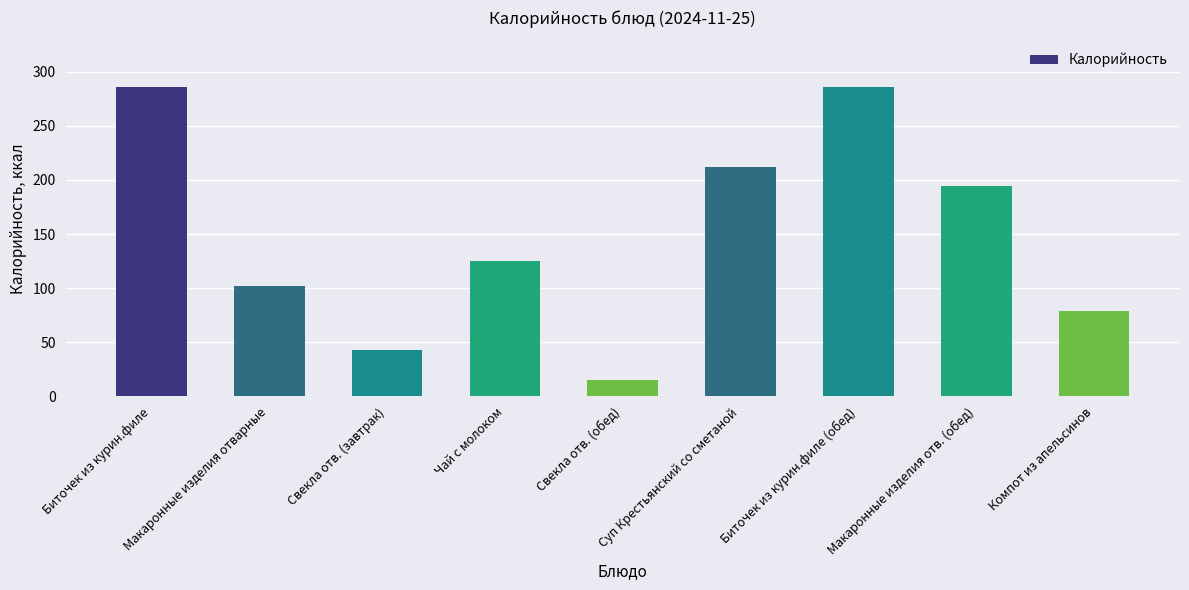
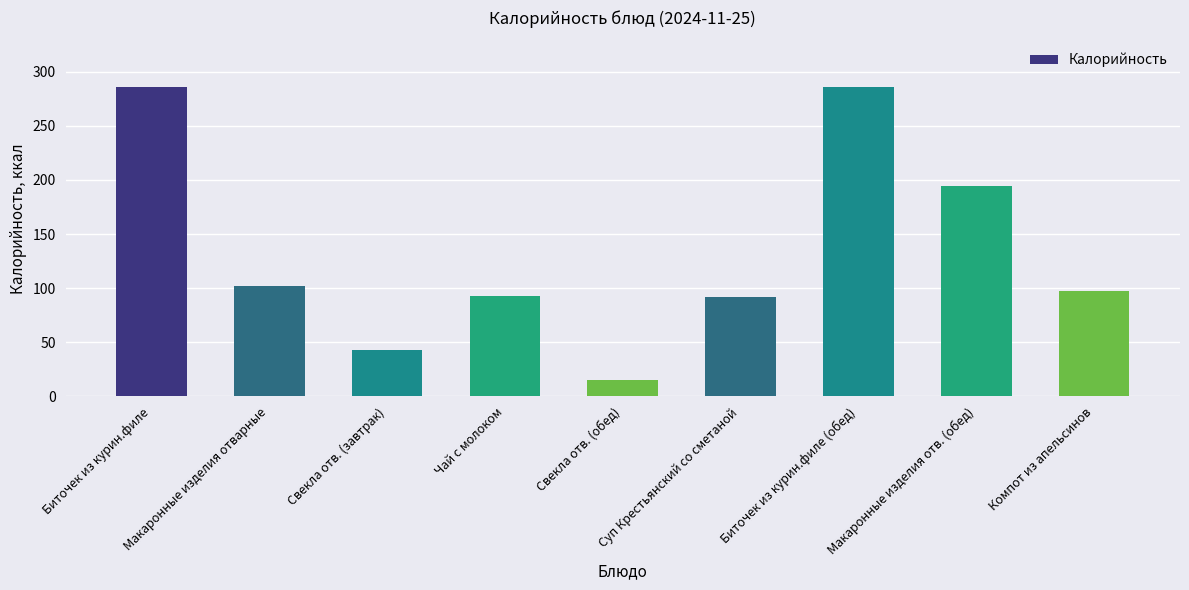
  {
    "Биточек из курин.филе": 286,
    "Макаронные изделия отварные": 102,
    "Свекла отв. (завтрак)": 43,
-   "Чай с молоком": 125,
+   "Чай с молоком": 93,
    "Свекла отв. (обед)": 15,
-   "Суп Крестьянский со сметаной": 212,
+   "Суп Крестьянский со сметаной": 92,
    "Биточек из курин.филе (обед)": 286,
    "Макаронные изделия отв. (обед)": 194,
-   "Компот из апельсинов": 79
+   "Компот из апельсинов": 97
  }
